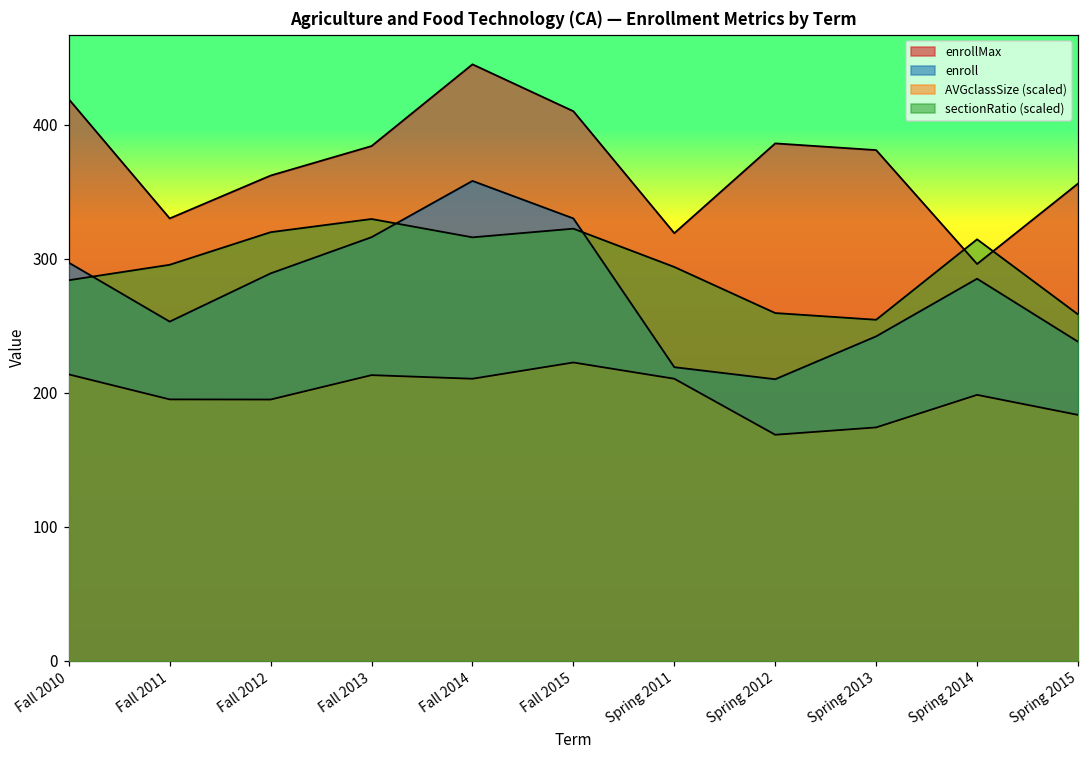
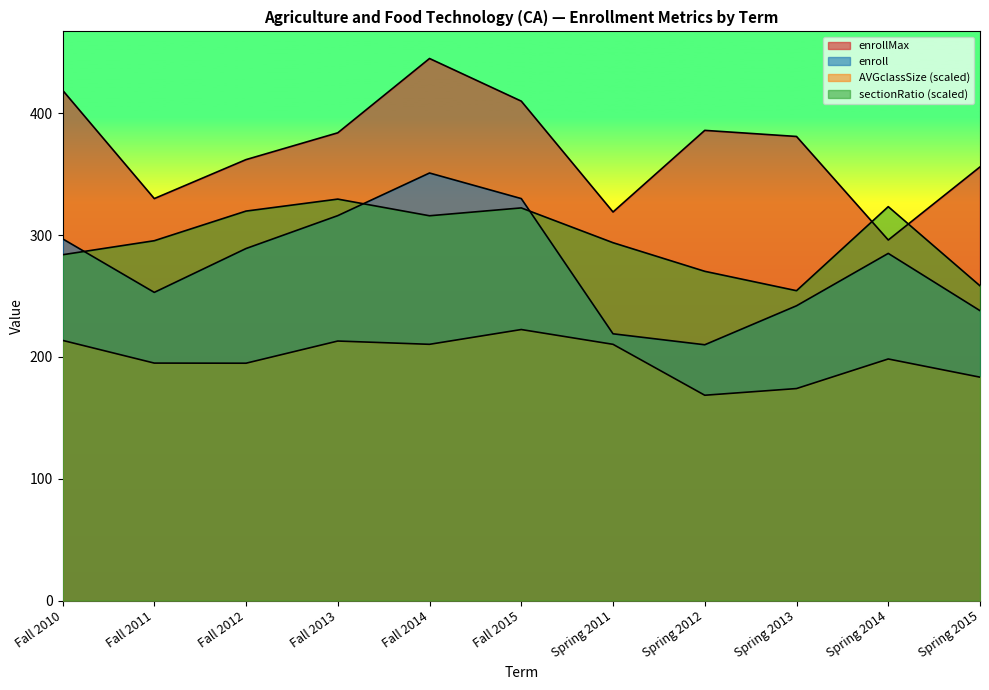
  {
    "enrollMax": {
      "Fall 2010": 419,
      "Fall 2011": 330,
      "Fall 2012": 362,
      "Fall 2013": 384,
      "Fall 2014": 445,
      "Fall 2015": 410,
      "Spring 2011": 319,
      "Spring 2012": 386,
      "Spring 2013": 381,
      "Spring 2014": 296,
      "Spring 2015": 356
    },
    "enroll": {
      "Fall 2010": 297,
      "Fall 2011": 253,
      "Fall 2012": 289,
      "Fall 2013": 316,
-     "Fall 2014": 358,
+     "Fall 2014": 351,
      "Fall 2015": 330,
      "Spring 2011": 219,
      "Spring 2012": 210,
      "Spring 2013": 242,
      "Spring 2014": 285,
      "Spring 2015": 238
    },
    "AVGclassSize (scaled)": {
      "Fall 2010": 214,
      "Fall 2011": 195,
      "Fall 2012": 195,
      "Fall 2013": 213,
      "Fall 2014": 210,
      "Fall 2015": 223,
      "Spring 2011": 210,
      "Spring 2012": 169,
      "Spring 2013": 174,
      "Spring 2014": 198,
      "Spring 2015": 183
    },
    "sectionRatio (scaled)": {
      "Fall 2010": 284,
      "Fall 2011": 295,
      "Fall 2012": 320,
      "Fall 2013": 330,
      "Fall 2014": 316,
      "Fall 2015": 322,
      "Spring 2011": 294,
-     "Spring 2012": 259,
+     "Spring 2012": 270,
      "Spring 2013": 254,
-     "Spring 2014": 314,
+     "Spring 2014": 323,
      "Spring 2015": 258
    }
  }
